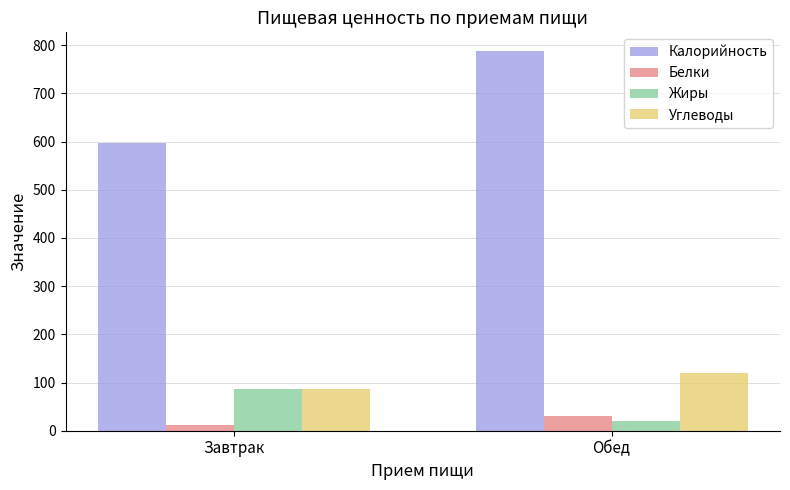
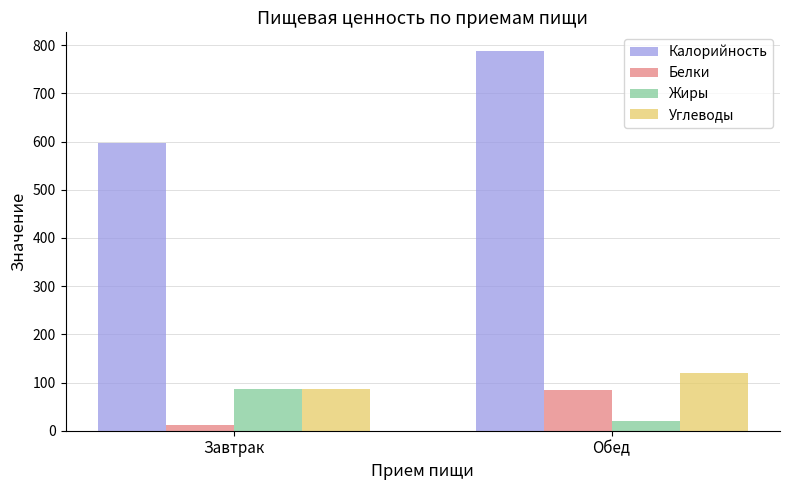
  {
    "Калорийность": {
      "Завтрак": 600,
      "Обед": 790
    },
    "Белки": {
      "Завтрак": 10,
-     "Обед": 30
+     "Обед": 80
    },
    "Жиры": {
      "Завтрак": 90,
      "Обед": 20
    },
    "Углеводы": {
      "Завтрак": 90,
      "Обед": 120
    }
  }
